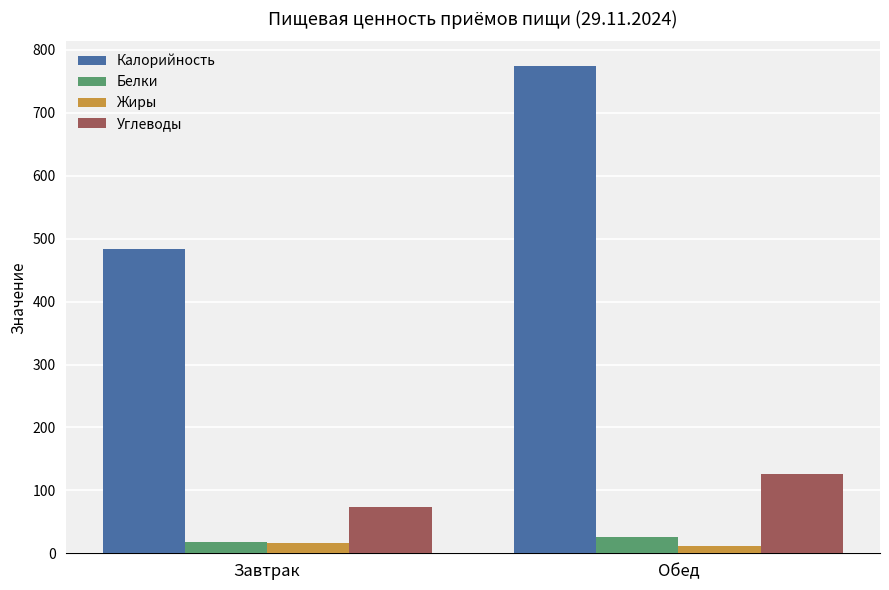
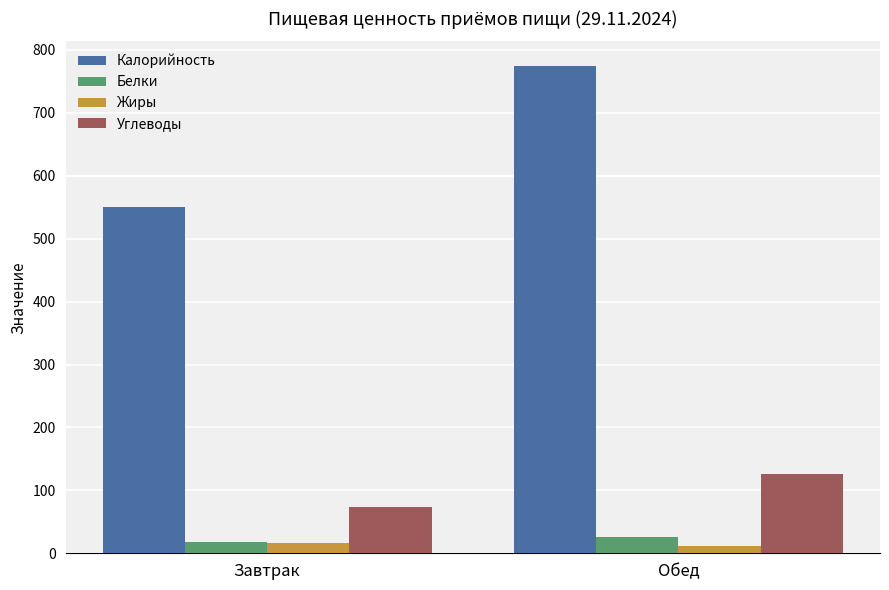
  {
    "Калорийность": {
-     "Завтрак": 480,
+     "Завтрак": 550,
      "Обед": 770
    },
    "Белки": {
      "Завтрак": 20,
      "Обед": 30
    },
    "Жиры": {
      "Завтрак": 20,
      "Обед": 10
    },
    "Углеводы": {
      "Завтрак": 70,
      "Обед": 130
    }
  }
